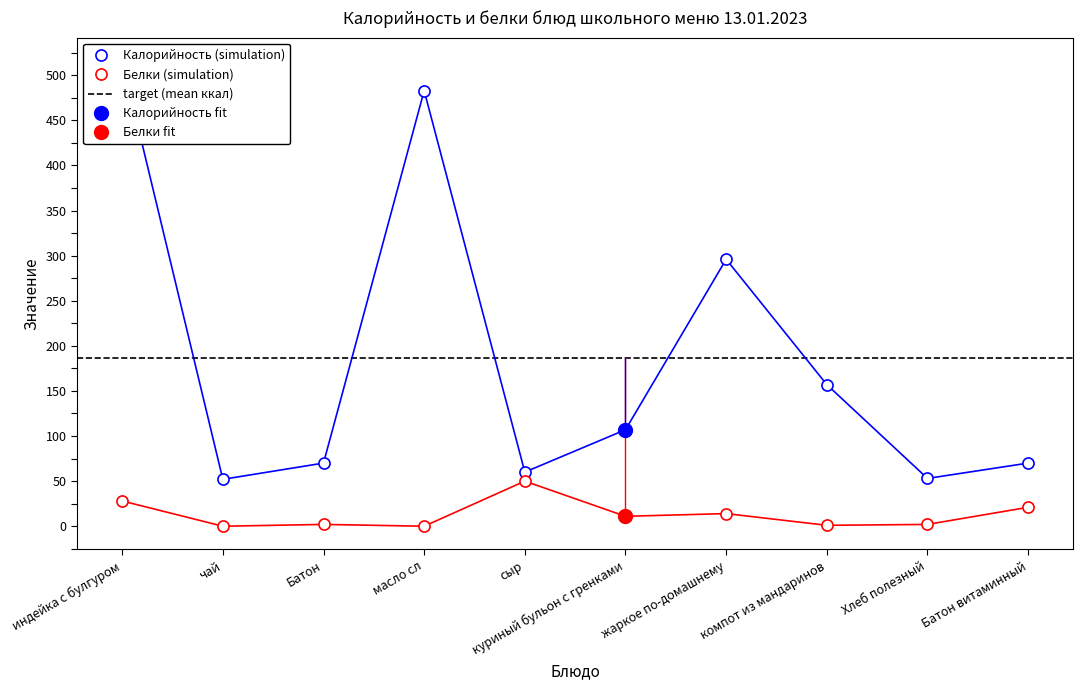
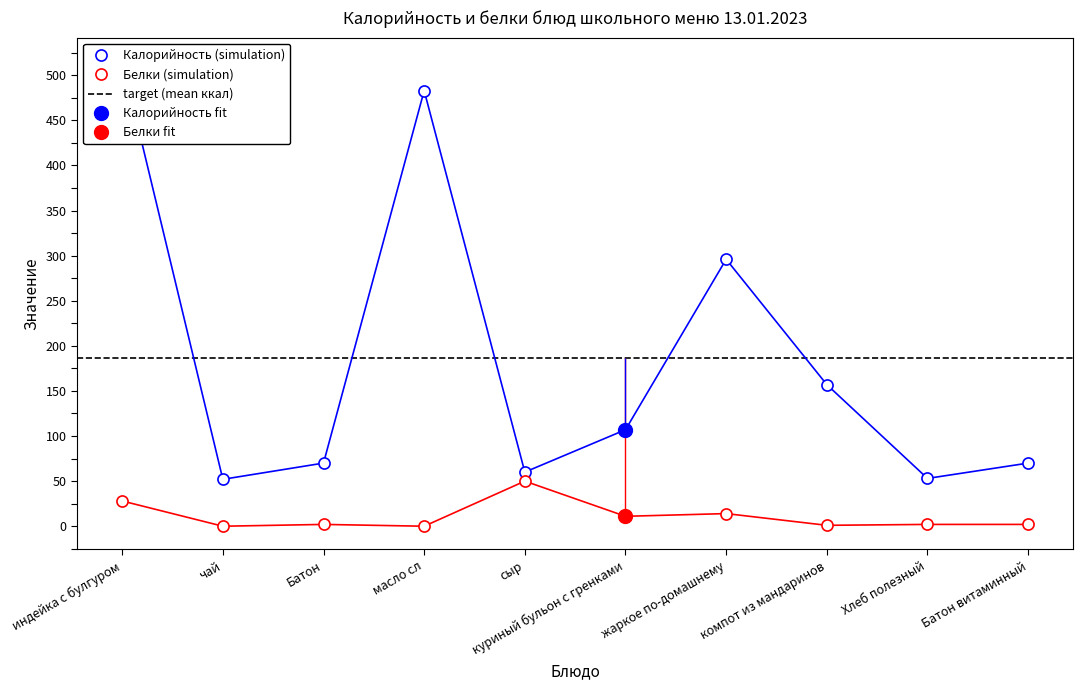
  {
    "Калорийность (simulation)": {
      "чай": 50,
      "Батон": 70,
      "масло сл": 480,
      "сыр": 60,
      "жаркое по-домашнему": 300,
      "компот из мандаринов": 160,
      "Хлеб полезный": 50,
      "Батон витаминный": 70
    },
    "Белки (simulation)": {
      "индейка с булгуром": 30,
      "чай": 0,
      "Батон": 0,
      "масло сл": 0,
      "сыр": 50,
      "жаркое по-домашнему": 10,
      "компот из мандаринов": 0,
      "Хлеб полезный": 0,
-     "Батон витаминный": 20
+     "Батон витаминный": 0
    }
  }
